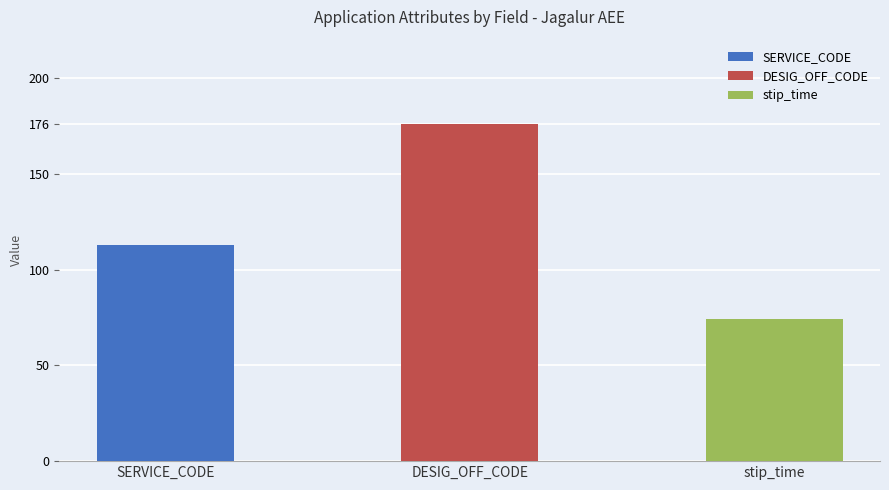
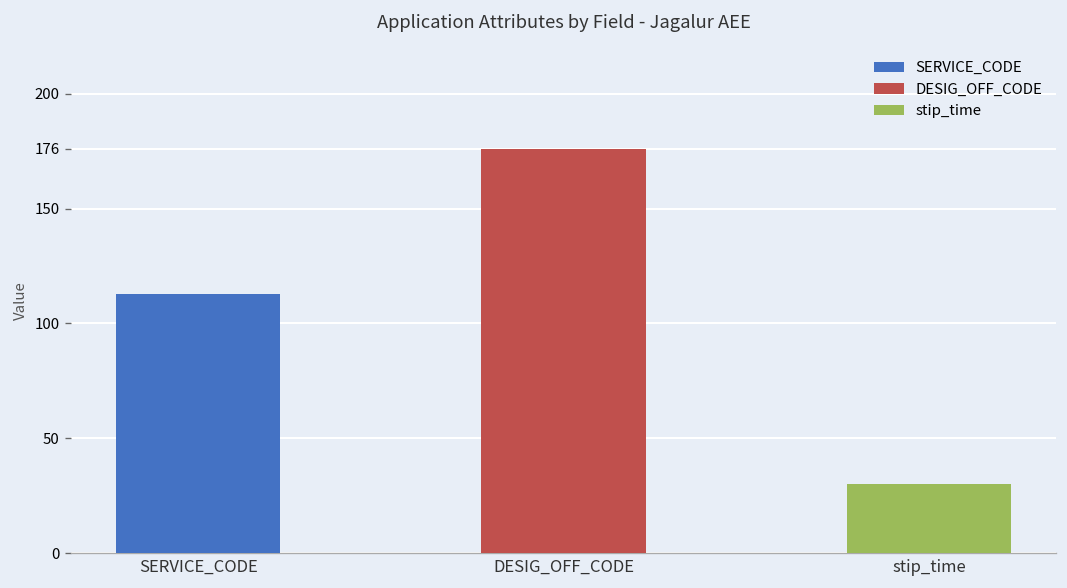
  {
    "SERVICE_CODE": 113,
    "DESIG_OFF_CODE": 176,
-   "stip_time": 74
+   "stip_time": 30
  }
